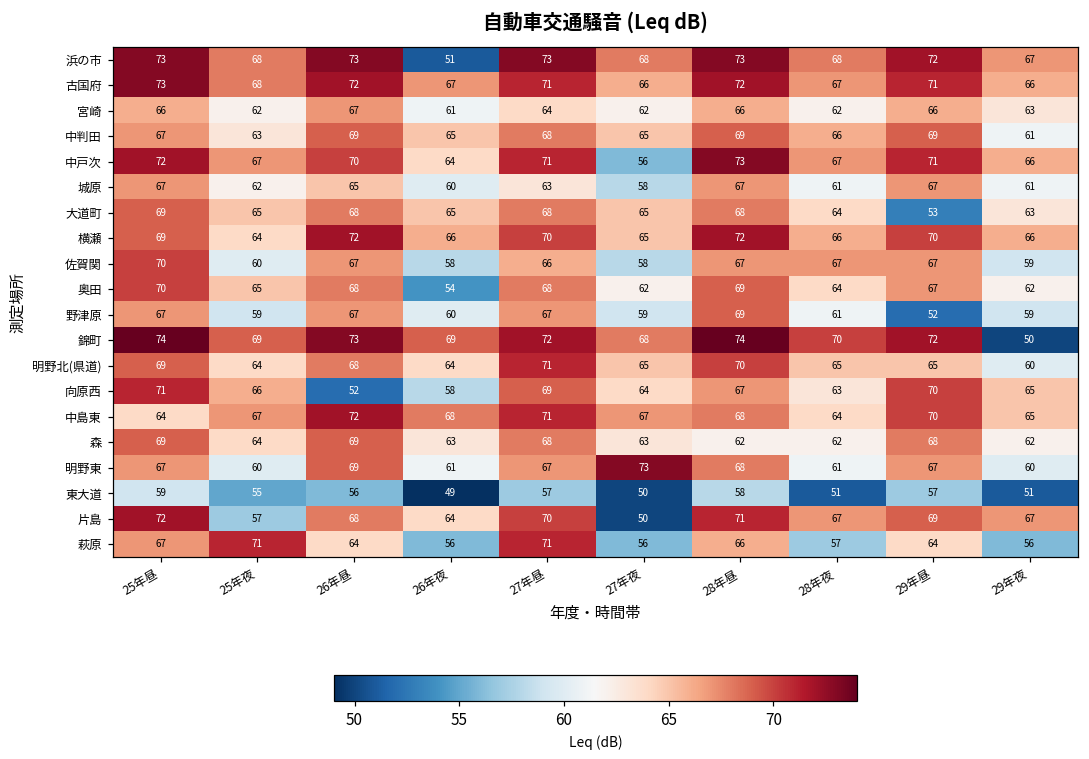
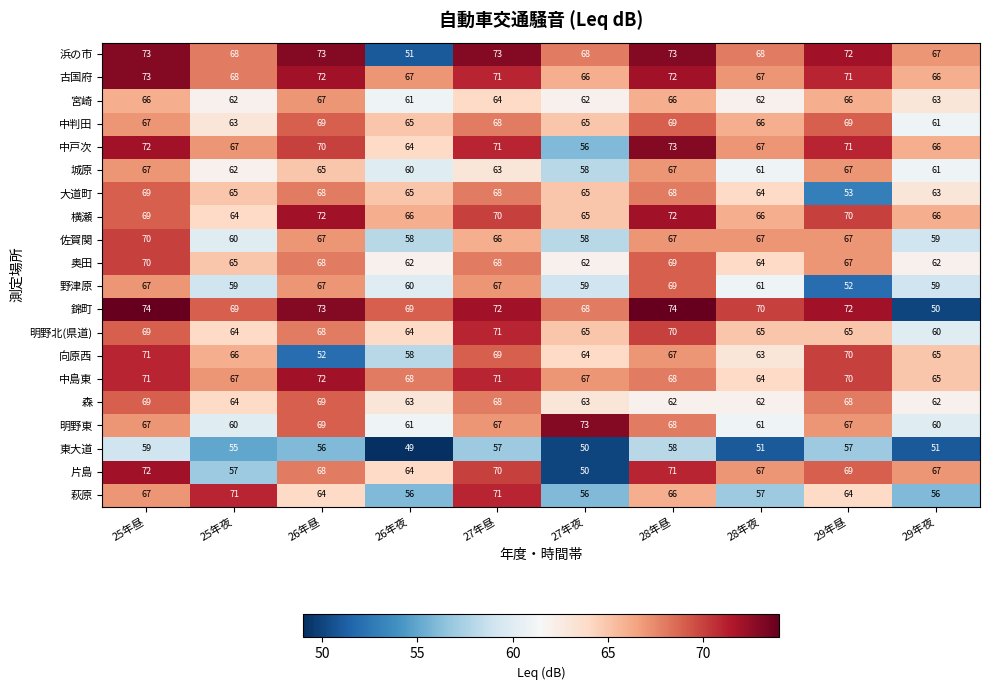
  {
    "浜の市": {
      "25年昼": 73,
      "25年夜": 68,
      "26年昼": 73,
      "26年夜": 51,
      "27年昼": 73,
      "27年夜": 68,
      "28年昼": 73,
      "28年夜": 68,
      "29年昼": 72,
      "29年夜": 67
    },
    "古国府": {
      "25年昼": 73,
      "25年夜": 68,
      "26年昼": 72,
      "26年夜": 67,
      "27年昼": 71,
      "27年夜": 66,
      "28年昼": 72,
      "28年夜": 67,
      "29年昼": 71,
      "29年夜": 66
    },
    "宮崎": {
      "25年昼": 66,
      "25年夜": 62,
      "26年昼": 67,
      "26年夜": 61,
      "27年昼": 64,
      "27年夜": 62,
      "28年昼": 66,
      "28年夜": 62,
      "29年昼": 66,
      "29年夜": 63
    },
    "中判田": {
      "25年昼": 67,
      "25年夜": 63,
      "26年昼": 69,
      "26年夜": 65,
      "27年昼": 68,
      "27年夜": 65,
      "28年昼": 69,
      "28年夜": 66,
      "29年昼": 69,
      "29年夜": 61
    },
    "中戸次": {
      "25年昼": 72,
      "25年夜": 67,
      "26年昼": 70,
      "26年夜": 64,
      "27年昼": 71,
      "27年夜": 56,
      "28年昼": 73,
      "28年夜": 67,
      "29年昼": 71,
      "29年夜": 66
    },
    "城原": {
      "25年昼": 67,
      "25年夜": 62,
      "26年昼": 65,
      "26年夜": 60,
      "27年昼": 63,
      "27年夜": 58,
      "28年昼": 67,
      "28年夜": 61,
      "29年昼": 67,
      "29年夜": 61
    },
    "大道町": {
      "25年昼": 69,
      "25年夜": 65,
      "26年昼": 68,
      "26年夜": 65,
      "27年昼": 68,
      "27年夜": 65,
      "28年昼": 68,
      "28年夜": 64,
      "29年昼": 53,
      "29年夜": 63
    },
    "横瀬": {
      "25年昼": 69,
      "25年夜": 64,
      "26年昼": 72,
      "26年夜": 66,
      "27年昼": 70,
      "27年夜": 65,
      "28年昼": 72,
      "28年夜": 66,
      "29年昼": 70,
      "29年夜": 66
    },
    "佐賀関": {
      "25年昼": 70,
      "25年夜": 60,
      "26年昼": 67,
      "26年夜": 58,
      "27年昼": 66,
      "27年夜": 58,
      "28年昼": 67,
      "28年夜": 67,
      "29年昼": 67,
      "29年夜": 59
    },
    "奥田": {
      "25年昼": 70,
      "25年夜": 65,
      "26年昼": 68,
-     "26年夜": 54,
+     "26年夜": 62,
      "27年昼": 68,
      "27年夜": 62,
      "28年昼": 69,
      "28年夜": 64,
      "29年昼": 67,
      "29年夜": 62
    },
    "野津原": {
      "25年昼": 67,
      "25年夜": 59,
      "26年昼": 67,
      "26年夜": 60,
      "27年昼": 67,
      "27年夜": 59,
      "28年昼": 69,
      "28年夜": 61,
      "29年昼": 52,
      "29年夜": 59
    },
    "錦町": {
      "25年昼": 74,
      "25年夜": 69,
      "26年昼": 73,
      "26年夜": 69,
      "27年昼": 72,
      "27年夜": 68,
      "28年昼": 74,
      "28年夜": 70,
      "29年昼": 72,
      "29年夜": 50
    },
    "明野北(県道)": {
      "25年昼": 69,
      "25年夜": 64,
      "26年昼": 68,
      "26年夜": 64,
      "27年昼": 71,
      "27年夜": 65,
      "28年昼": 70,
      "28年夜": 65,
      "29年昼": 65,
      "29年夜": 60
    },
    "向原西": {
      "25年昼": 71,
      "25年夜": 66,
      "26年昼": 52,
      "26年夜": 58,
      "27年昼": 69,
      "27年夜": 64,
      "28年昼": 67,
      "28年夜": 63,
      "29年昼": 70,
      "29年夜": 65
    },
    "中島東": {
-     "25年昼": 64,
+     "25年昼": 71,
      "25年夜": 67,
      "26年昼": 72,
      "26年夜": 68,
      "27年昼": 71,
      "27年夜": 67,
      "28年昼": 68,
      "28年夜": 64,
      "29年昼": 70,
      "29年夜": 65
    },
    "森": {
      "25年昼": 69,
      "25年夜": 64,
      "26年昼": 69,
      "26年夜": 63,
      "27年昼": 68,
      "27年夜": 63,
      "28年昼": 62,
      "28年夜": 62,
      "29年昼": 68,
      "29年夜": 62
    },
    "明野東": {
      "25年昼": 67,
      "25年夜": 60,
      "26年昼": 69,
      "26年夜": 61,
      "27年昼": 67,
      "27年夜": 73,
      "28年昼": 68,
      "28年夜": 61,
      "29年昼": 67,
      "29年夜": 60
    },
    "東大道": {
      "25年昼": 59,
      "25年夜": 55,
      "26年昼": 56,
      "26年夜": 49,
      "27年昼": 57,
      "27年夜": 50,
      "28年昼": 58,
      "28年夜": 51,
      "29年昼": 57,
      "29年夜": 51
    },
    "片島": {
      "25年昼": 72,
      "25年夜": 57,
      "26年昼": 68,
      "26年夜": 64,
      "27年昼": 70,
      "27年夜": 50,
      "28年昼": 71,
      "28年夜": 67,
      "29年昼": 69,
      "29年夜": 67
    },
    "萩原": {
      "25年昼": 67,
      "25年夜": 71,
      "26年昼": 64,
      "26年夜": 56,
      "27年昼": 71,
      "27年夜": 56,
      "28年昼": 66,
      "28年夜": 57,
      "29年昼": 64,
      "29年夜": 56
    }
  }
